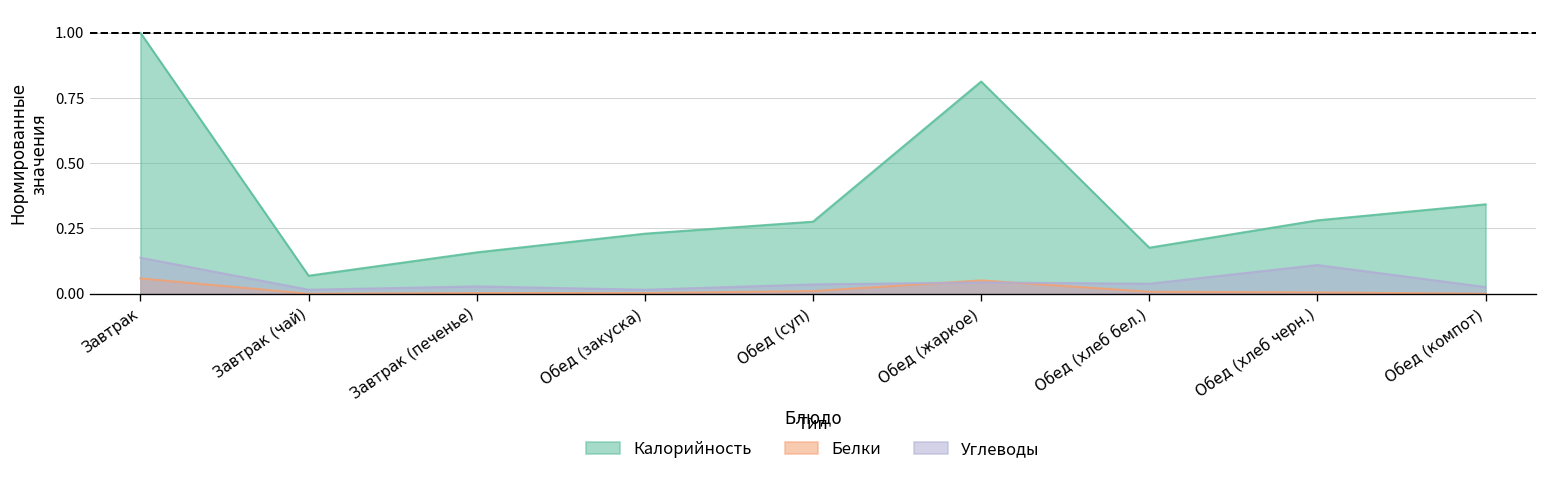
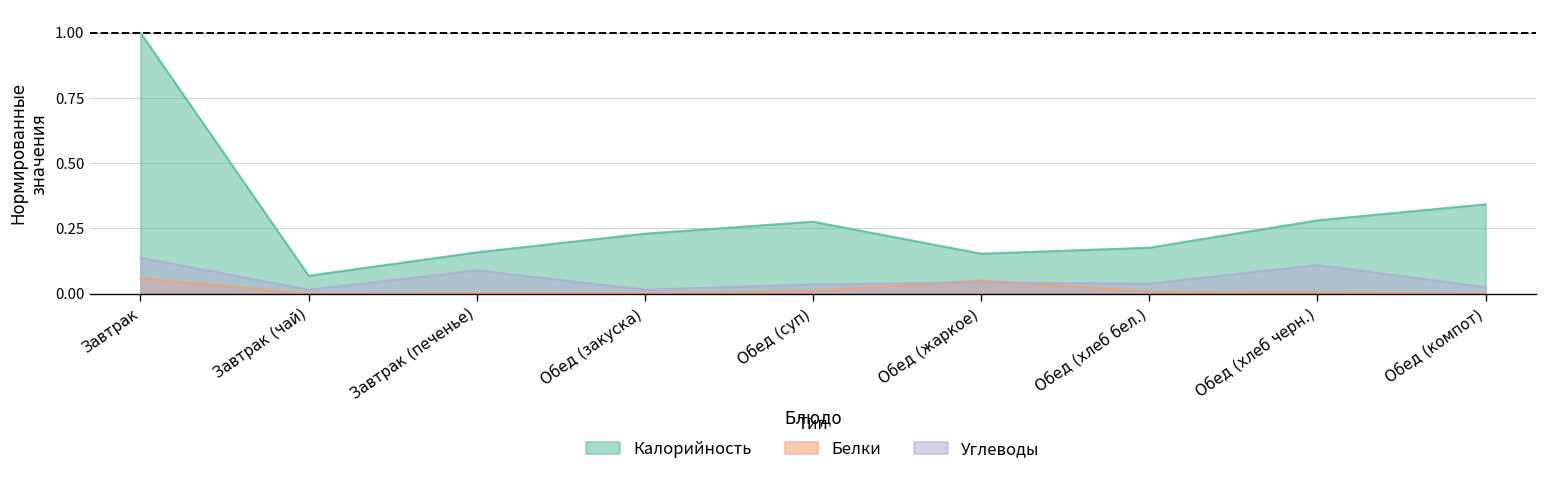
  {
    "Калорийность": {
      "Завтрак": 1.00,
      "Завтрак (чай)": 0.07,
      "Завтрак (печенье)": 0.16,
      "Обед (закуска)": 0.23,
      "Обед (суп)": 0.28,
-     "Обед (жаркое)": 0.81,
+     "Обед (жаркое)": 0.15,
      "Обед (хлеб бел.)": 0.18,
      "Обед (хлеб черн.)": 0.28,
      "Обед (компот)": 0.34
    },
    "Белки": {
      "Завтрак": 0.06,
      "Завтрак (чай)": 0.00,
      "Завтрак (печенье)": 0.00,
      "Обед (закуска)": 0.00,
      "Обед (суп)": 0.01,
      "Обед (хлеб бел.)": 0.01,
      "Обед (хлеб черн.)": 0.01,
      "Обед (компот)": 0.00
    },
    "Углеводы": {
      "Завтрак": 0.14,
      "Завтрак (чай)": 0.02,
-     "Завтрак (печенье)": 0.03,
+     "Завтрак (печенье)": 0.09,
      "Обед (закуска)": 0.02,
      "Обед (суп)": 0.04,
      "Обед (хлеб бел.)": 0.04,
      "Обед (хлеб черн.)": 0.11,
      "Обед (компот)": 0.03
    }
  }
